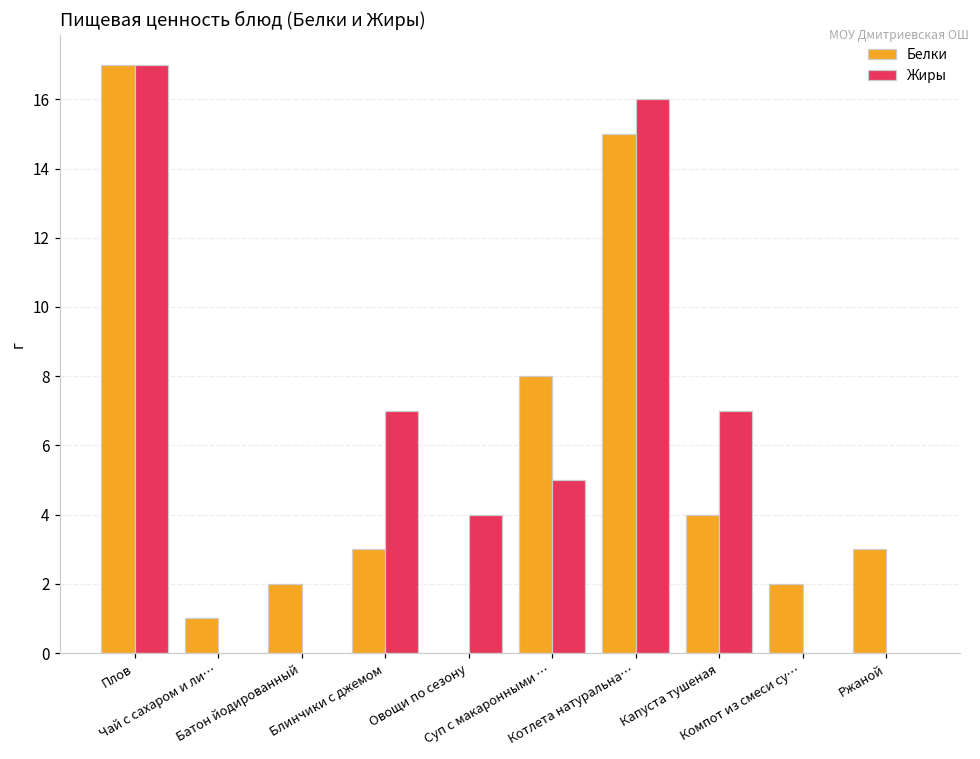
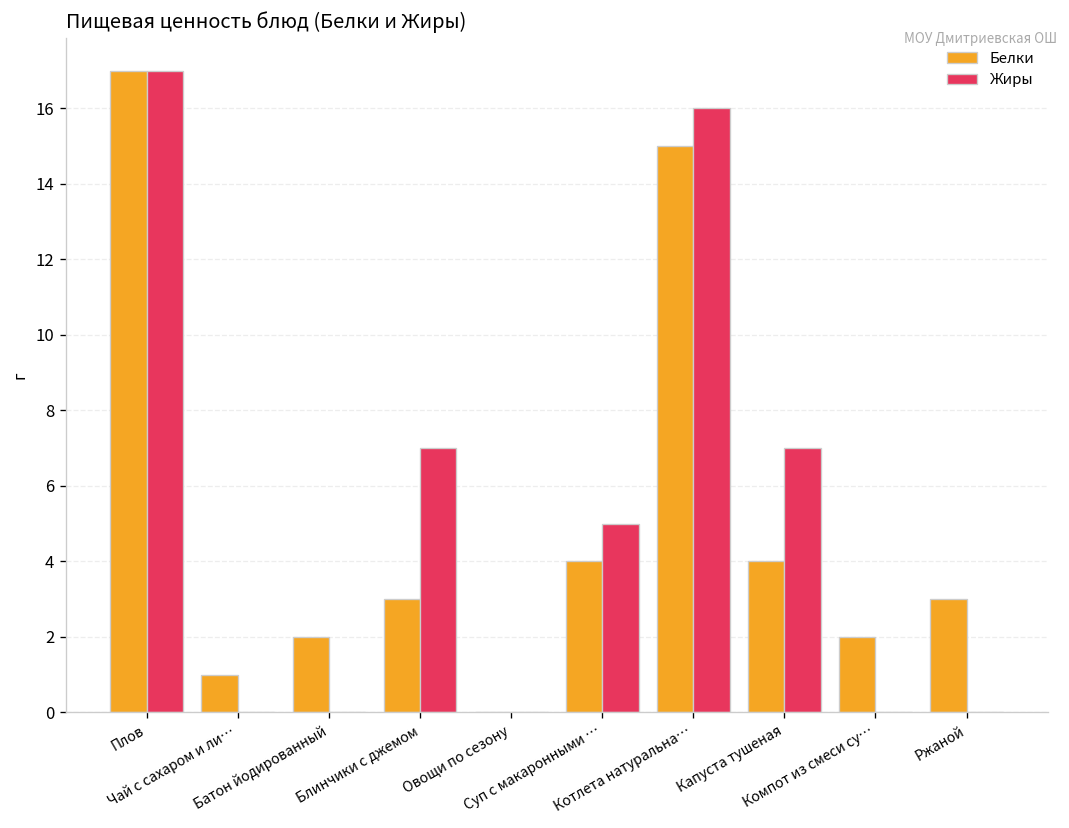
  {
    "Белки": {
      "Плов": 17,
      "Чай с сахаром и ли…": 1,
      "Батон йодированный": 2,
      "Блинчики с джемом": 3,
      "Овощи по сезону": 0,
-     "Суп с макаронными …": 8,
+     "Суп с макаронными …": 4,
      "Котлета натуральна…": 15,
      "Капуста тушеная": 4,
      "Компот из смеси су…": 2,
      "Ржаной": 3
    },
    "Жиры": {
      "Плов": 17,
      "Чай с сахаром и ли…": 0,
      "Батон йодированный": 0,
      "Блинчики с джемом": 7,
-     "Овощи по сезону": 4,
+     "Овощи по сезону": 0,
      "Суп с макаронными …": 5,
      "Котлета натуральна…": 16,
      "Капуста тушеная": 7,
      "Компот из смеси су…": 0,
      "Ржаной": 0
    }
  }
